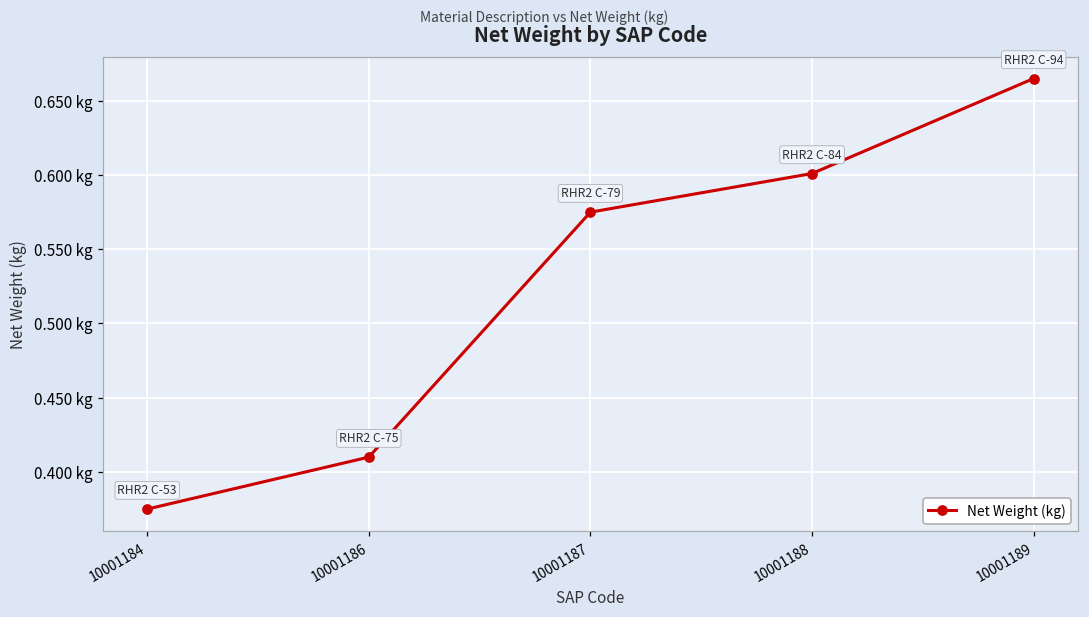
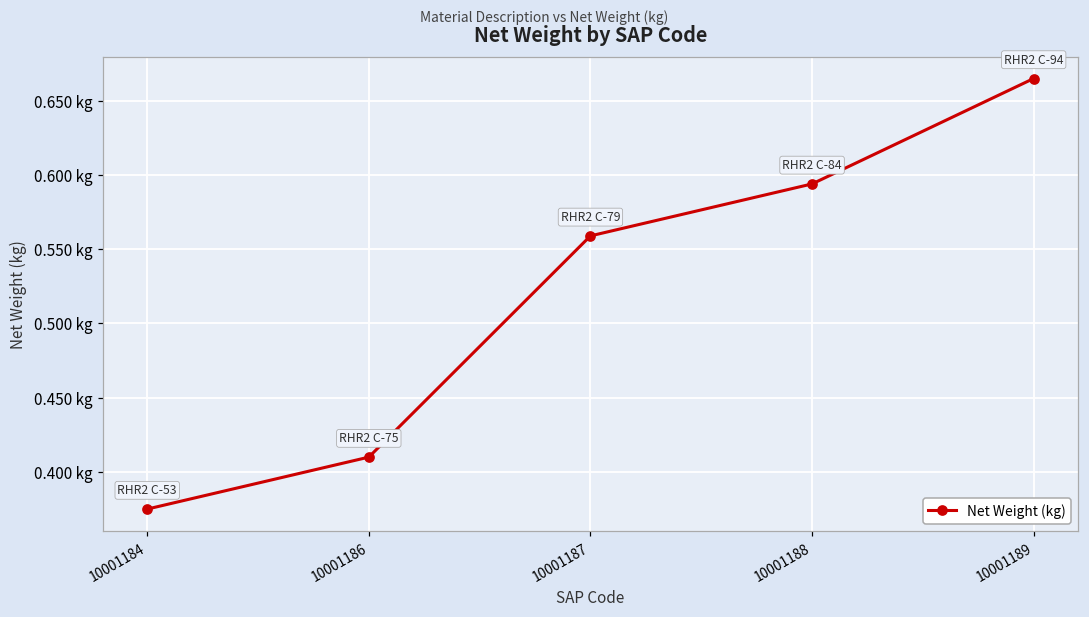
  {
    "10001184": "0.375 kg",
    "10001186": "0.410 kg",
-   "10001187": "0.575 kg",
-   "10001188": "0.601 kg",
+   "10001187": "0.559 kg",
+   "10001188": "0.594 kg",
    "10001189": "0.665 kg"
  }
